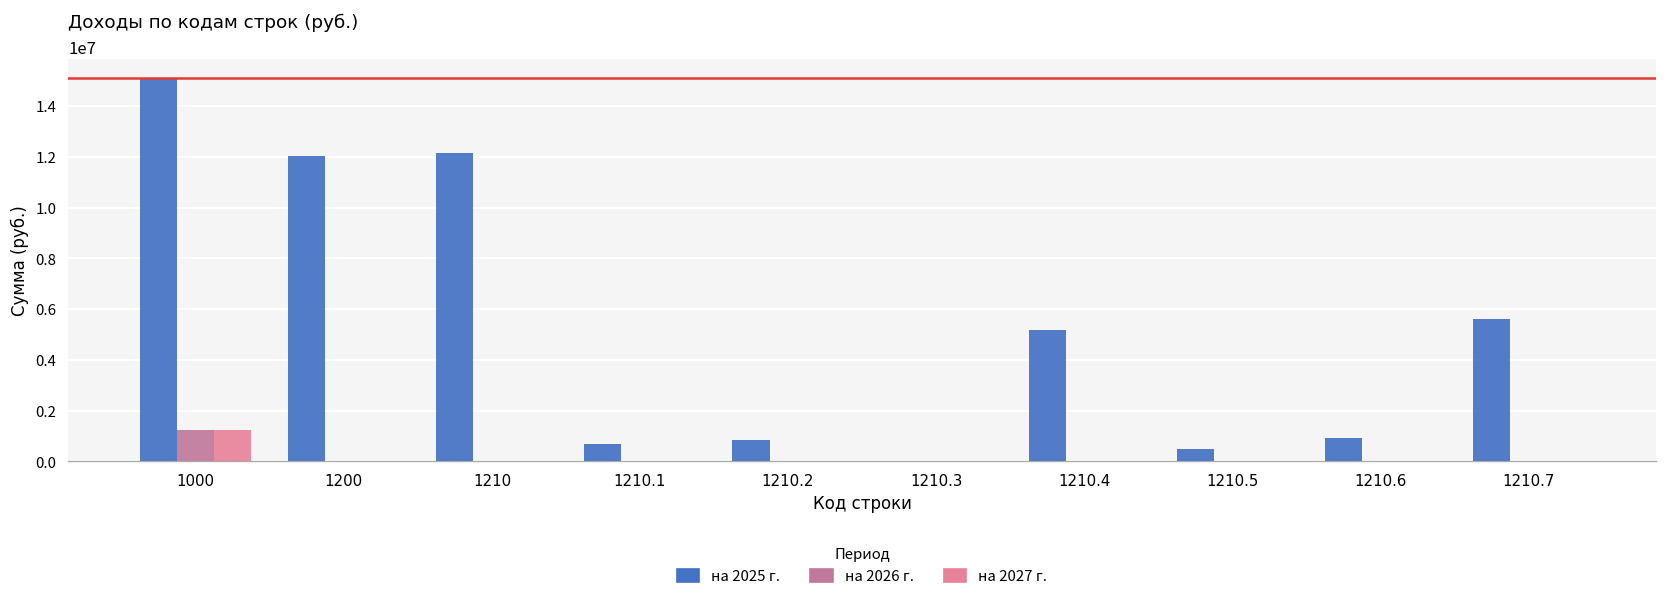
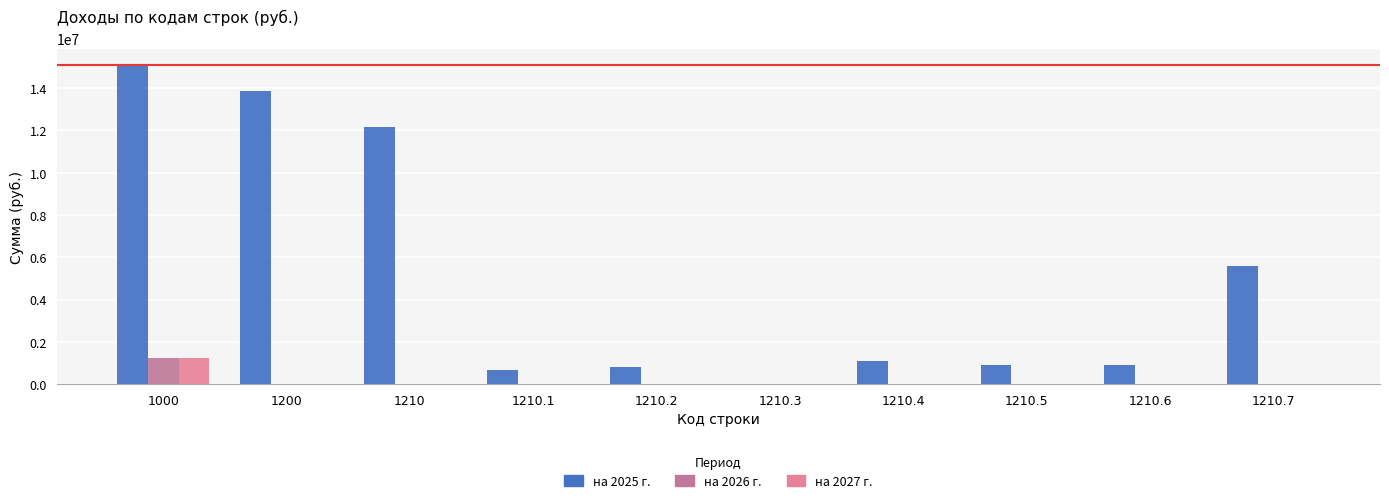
  {
    "на 2025 г.": {
      "1000": 15100000,
-     "1200": 12000000,
+     "1200": 13900000,
      "1210": 12200000,
      "1210.1": 700000,
      "1210.2": 800000,
-     "1210.4": 5200000,
-     "1210.5": 500000,
+     "1210.4": 1100000,
+     "1210.5": 900000,
      "1210.6": 900000,
      "1210.7": 5600000
    }
  }
